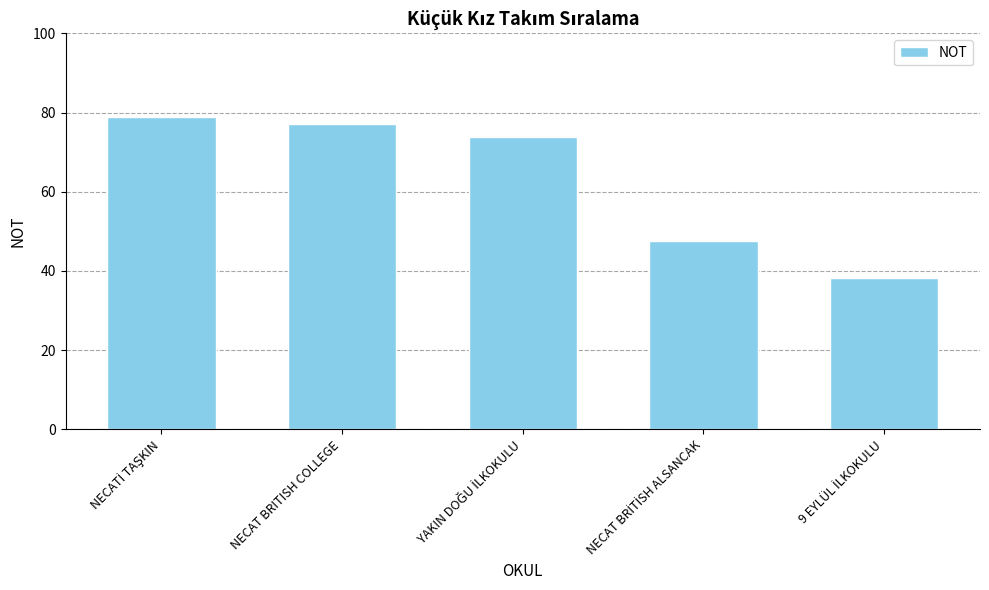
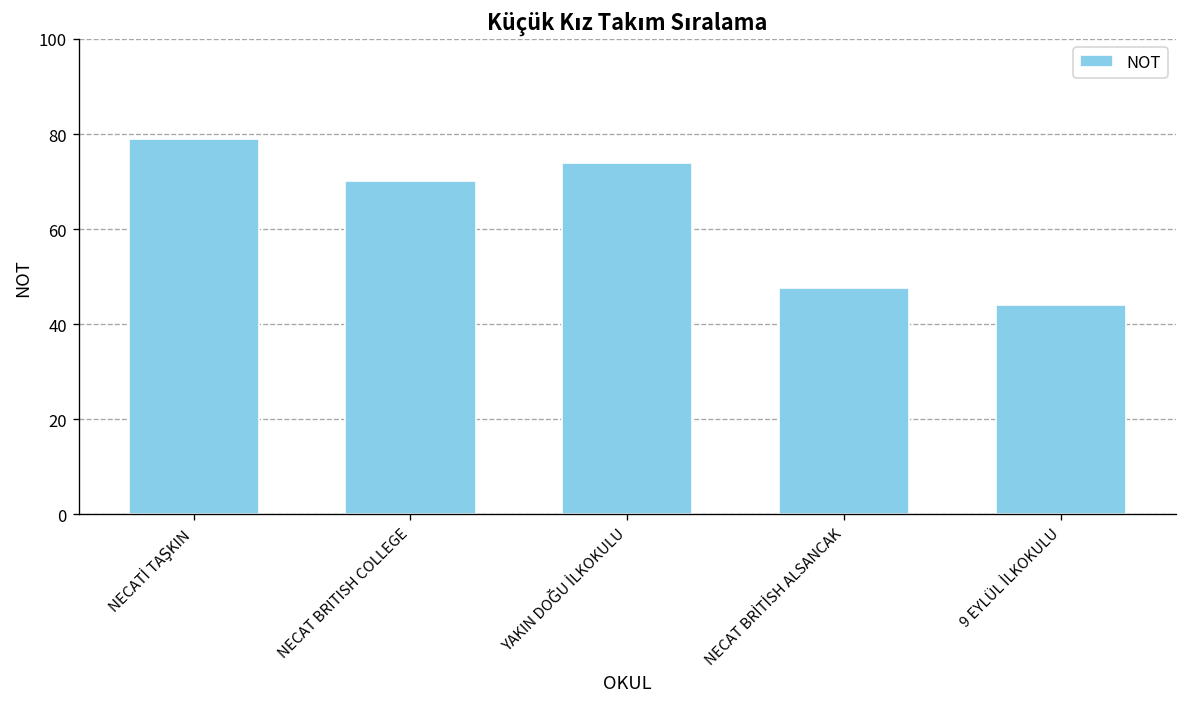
  {
    "NECATİ TAŞKIN": 79,
-   "NECAT BRITISH COLLEGE": 77,
+   "NECAT BRITISH COLLEGE": 70,
    "YAKIN DOĞU İLKOKULU": 74,
    "NECAT BRİTİSH ALSANCAK": 48,
-   "9 EYLÜL İLKOKULU": 38
+   "9 EYLÜL İLKOKULU": 44
  }
